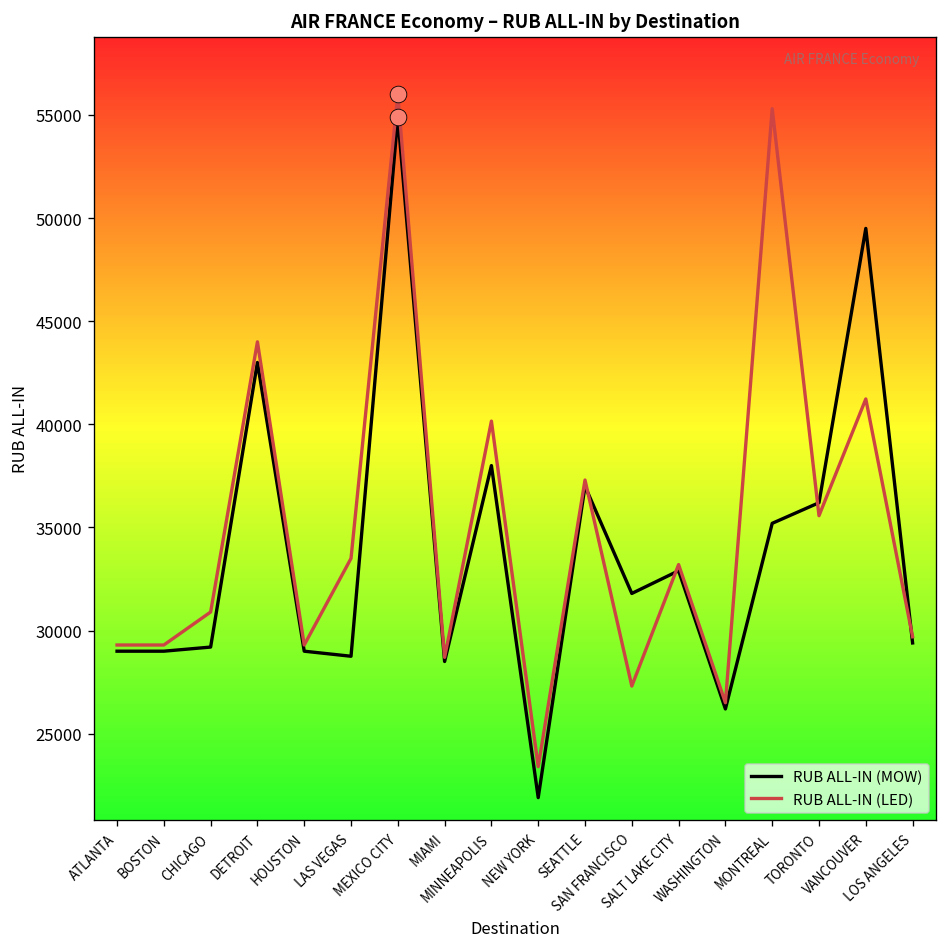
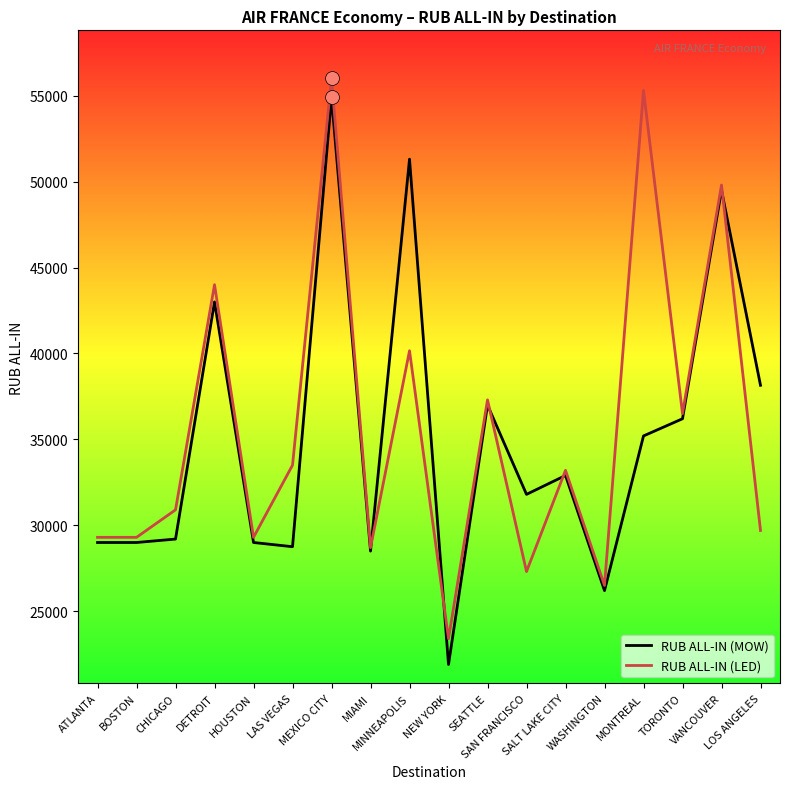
  {
    "RUB ALL-IN (MOW)": {
      "ATLANTA": 29000,
      "BOSTON": 29000,
      "CHICAGO": 29200,
      "DETROIT": 43000,
      "HOUSTON": 29000,
      "LAS VEGAS": 28800,
      "MIAMI": 28500,
-     "MINNEAPOLIS": 38000,
+     "MINNEAPOLIS": 51300,
      "NEW YORK": 21900,
      "SEATTLE": 37000,
      "SAN FRANCISCO": 31800,
      "SALT LAKE CITY": 32900,
      "WASHINGTON": 26200,
      "MONTREAL": 35200,
      "TORONTO": 36200,
      "VANCOUVER": 49500,
-     "LOS ANGELES": 29400
+     "LOS ANGELES": 38100
    },
    "RUB ALL-IN (LED)": {
      "ATLANTA": 29300,
      "BOSTON": 29300,
      "CHICAGO": 30900,
      "DETROIT": 44000,
      "HOUSTON": 29300,
      "LAS VEGAS": 33500,
      "MIAMI": 28700,
      "MINNEAPOLIS": 40200,
      "NEW YORK": 23400,
      "SEATTLE": 37300,
      "SAN FRANCISCO": 27300,
      "SALT LAKE CITY": 33200,
      "WASHINGTON": 26500,
      "MONTREAL": 55300,
-     "TORONTO": 35600,
-     "VANCOUVER": 41200,
+     "TORONTO": 36500,
+     "VANCOUVER": 49800,
      "LOS ANGELES": 29700
    }
  }
